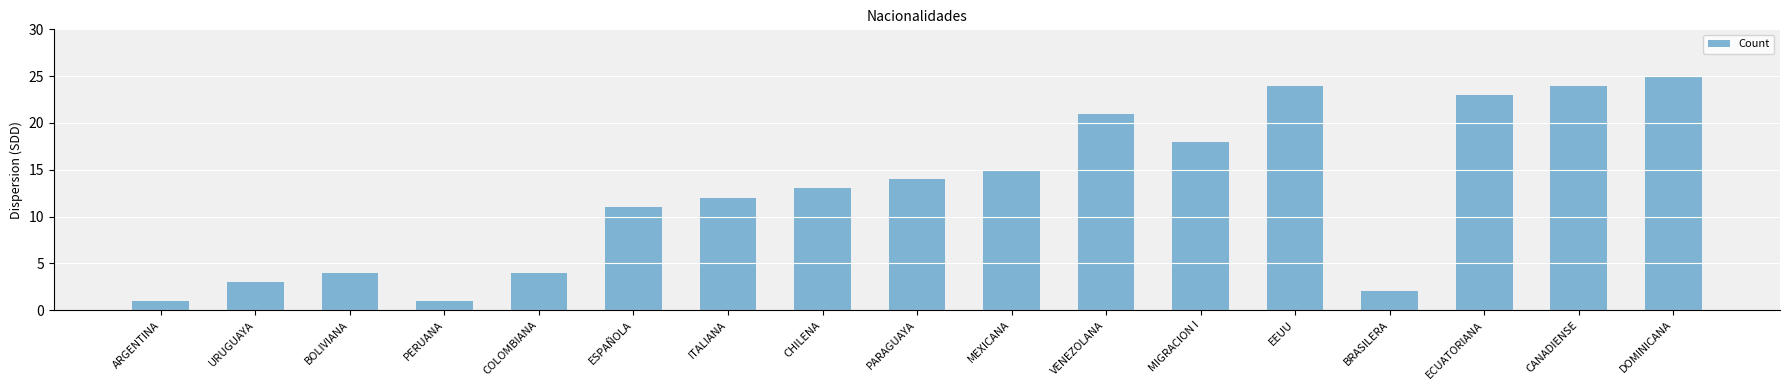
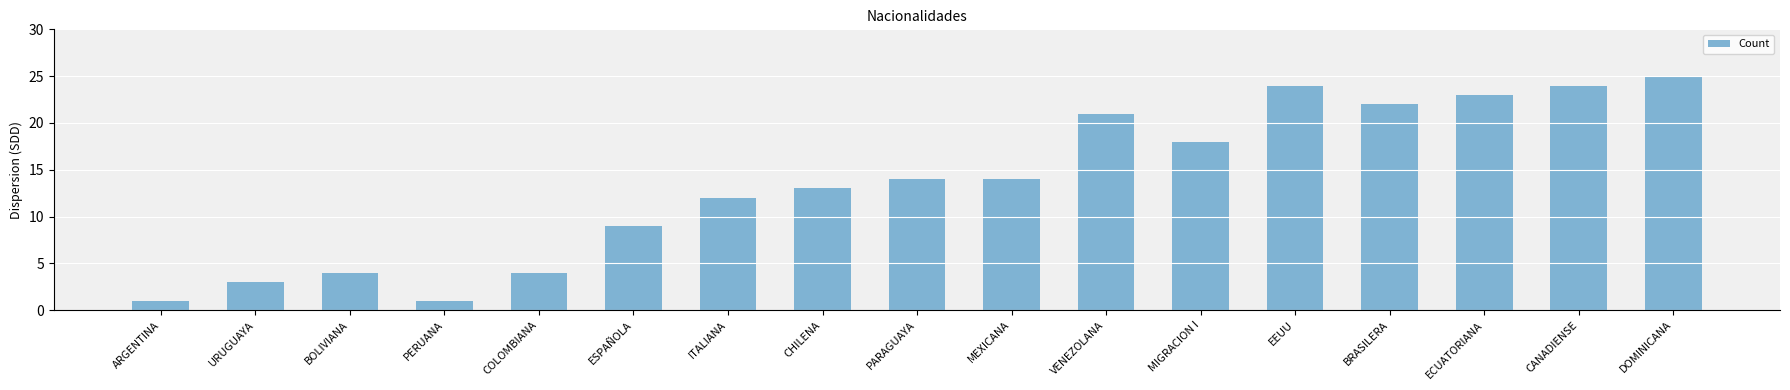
  {
    "ARGENTINA": 1,
    "URUGUAYA": 3,
    "BOLIVIANA": 4,
    "PERUANA": 1,
    "COLOMBIANA": 4,
-   "ESPAÑOLA": 11,
+   "ESPAÑOLA": 9,
    "ITALIANA": 12,
    "CHILENA": 13,
    "PARAGUAYA": 14,
-   "MEXICANA": 15,
+   "MEXICANA": 14,
    "VENEZOLANA": 21,
    "MIGRACION I": 18,
    "EEUU": 24,
-   "BRASILERA": 2,
+   "BRASILERA": 22,
    "ECUATORIANA": 23,
    "CANADIENSE": 24,
    "DOMINICANA": 25
  }
